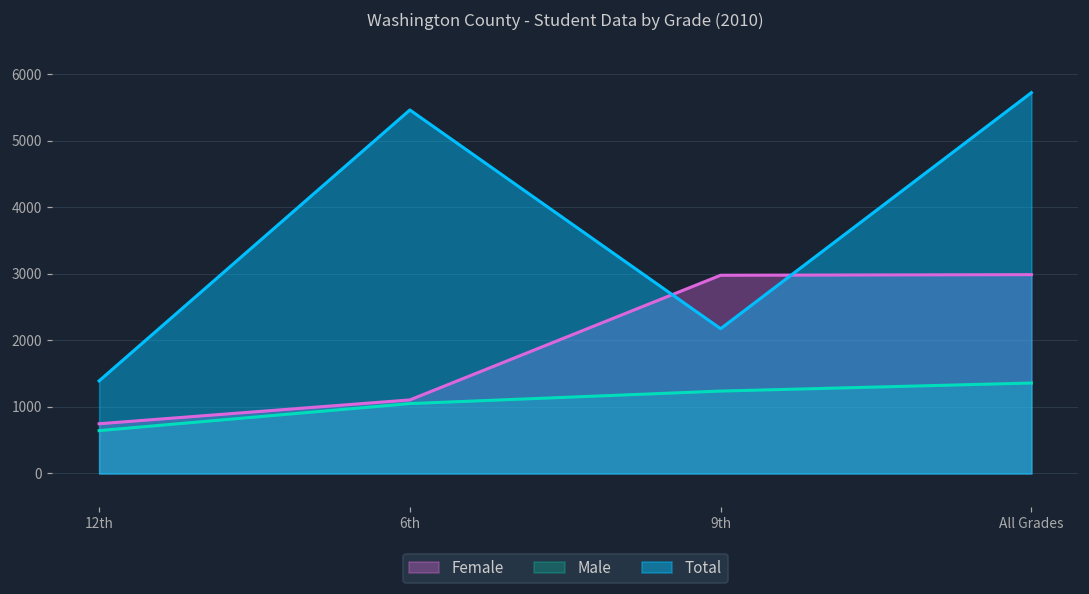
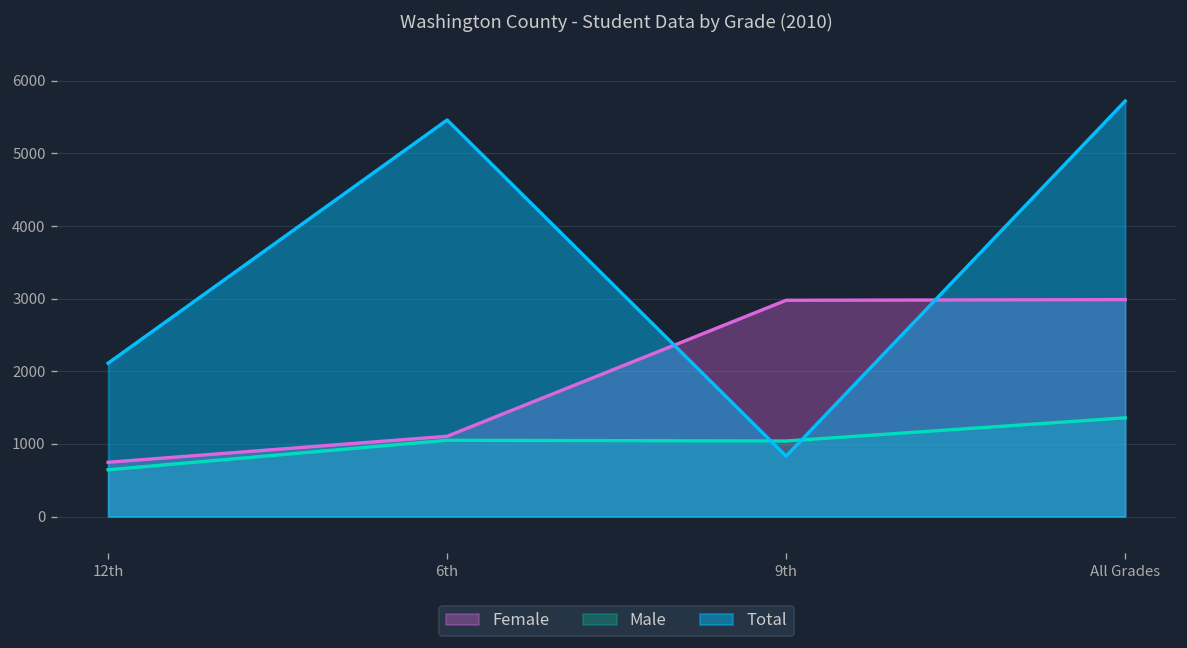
  {
    "Female": {
      "12th": 700,
      "6th": 1100,
      "9th": 3000,
      "All Grades": 3000
    },
    "Male": {
      "12th": 600,
      "6th": 1100,
-     "9th": 1200,
+     "9th": 1000,
      "All Grades": 1400
    },
    "Total": {
-     "12th": 1400,
+     "12th": 2100,
      "6th": 5500,
-     "9th": 2200,
+     "9th": 800,
      "All Grades": 5700
    }
  }
